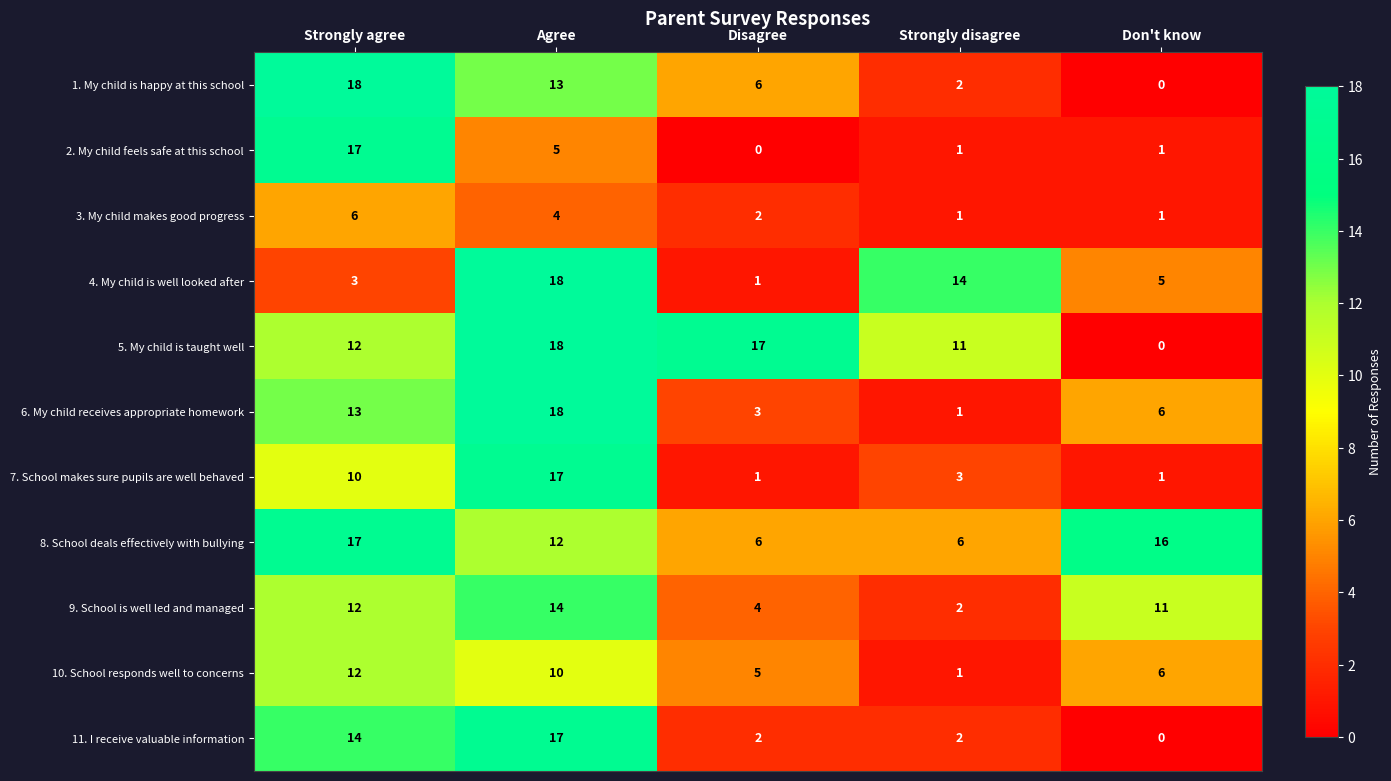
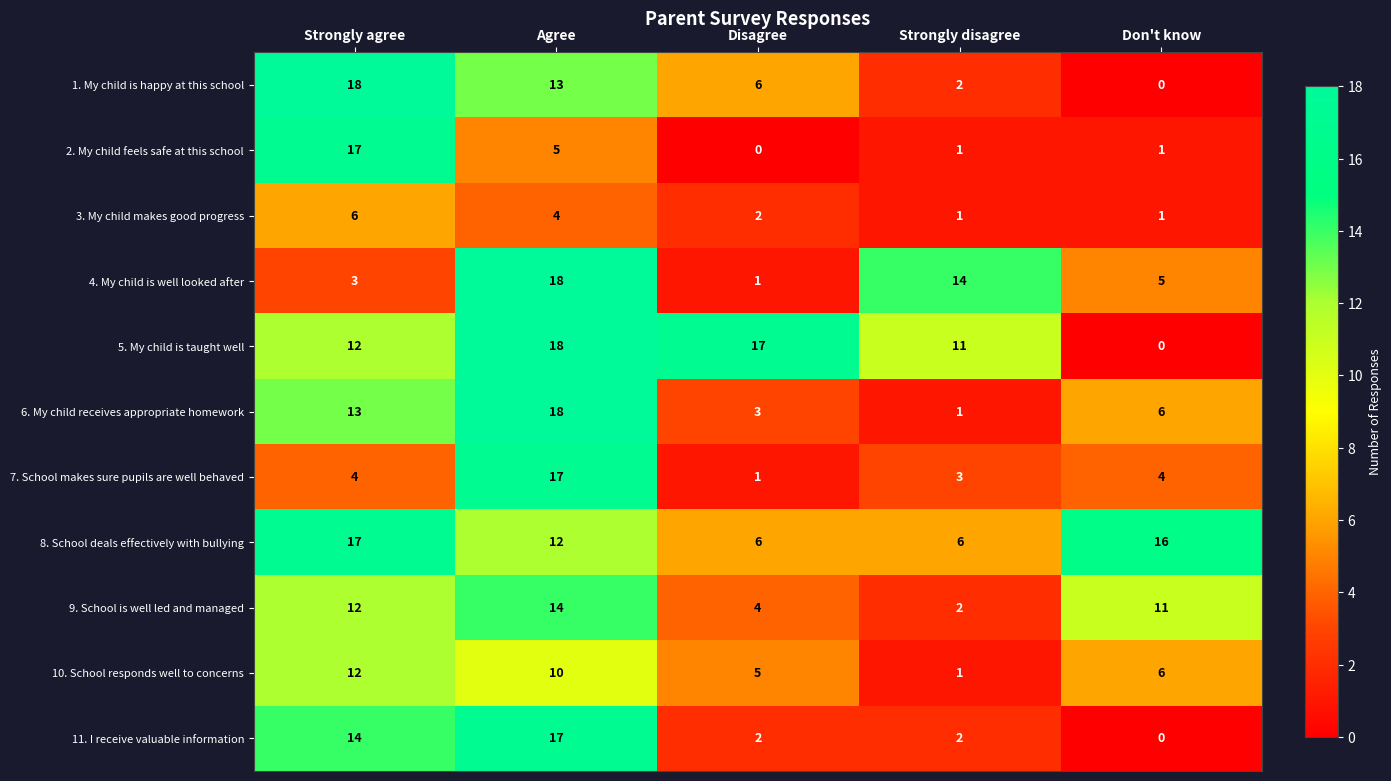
  {
    "1. My child is happy at this school": {
      "Strongly agree": 18,
      "Agree": 13,
      "Disagree": 6,
      "Strongly disagree": 2,
      "Don't know": 0
    },
    "2. My child feels safe at this school": {
      "Strongly agree": 17,
      "Agree": 5,
      "Disagree": 0,
      "Strongly disagree": 1,
      "Don't know": 1
    },
    "3. My child makes good progress": {
      "Strongly agree": 6,
      "Agree": 4,
      "Disagree": 2,
      "Strongly disagree": 1,
      "Don't know": 1
    },
    "4. My child is well looked after": {
      "Strongly agree": 3,
      "Agree": 18,
      "Disagree": 1,
      "Strongly disagree": 14,
      "Don't know": 5
    },
    "5. My child is taught well": {
      "Strongly agree": 12,
      "Agree": 18,
      "Disagree": 17,
      "Strongly disagree": 11,
      "Don't know": 0
    },
    "6. My child receives appropriate homework": {
      "Strongly agree": 13,
      "Agree": 18,
      "Disagree": 3,
      "Strongly disagree": 1,
      "Don't know": 6
    },
    "7. School makes sure pupils are well behaved": {
-     "Strongly agree": 10,
+     "Strongly agree": 4,
      "Agree": 17,
      "Disagree": 1,
      "Strongly disagree": 3,
-     "Don't know": 1
+     "Don't know": 4
    },
    "8. School deals effectively with bullying": {
      "Strongly agree": 17,
      "Agree": 12,
      "Disagree": 6,
      "Strongly disagree": 6,
      "Don't know": 16
    },
    "9. School is well led and managed": {
      "Strongly agree": 12,
      "Agree": 14,
      "Disagree": 4,
      "Strongly disagree": 2,
      "Don't know": 11
    },
    "10. School responds well to concerns": {
      "Strongly agree": 12,
      "Agree": 10,
      "Disagree": 5,
      "Strongly disagree": 1,
      "Don't know": 6
    },
    "11. I receive valuable information": {
      "Strongly agree": 14,
      "Agree": 17,
      "Disagree": 2,
      "Strongly disagree": 2,
      "Don't know": 0
    }
  }
